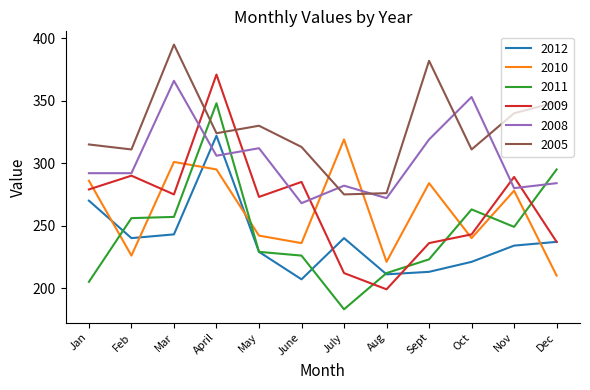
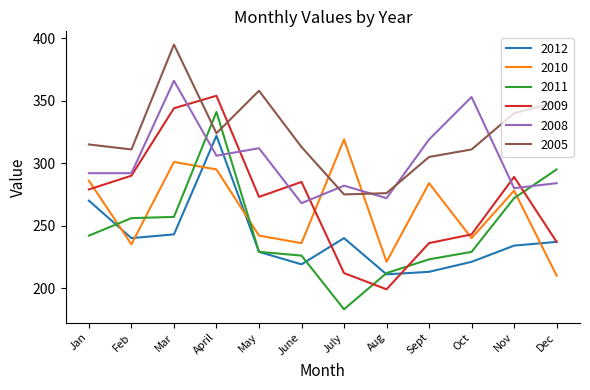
  {
    "2012": {
      "Jan": 270,
      "Feb": 240,
      "Mar": 243,
-     "June": 207,
+     "June": 219,
      "July": 240,
      "Sept": 213,
      "Oct": 221,
      "Nov": 234
    },
    "2010": {
      "Jan": 286,
-     "Feb": 226,
+     "Feb": 235,
      "Mar": 301,
      "April": 295,
      "May": 242,
      "June": 236,
      "July": 319,
      "Aug": 221,
      "Sept": 284,
      "Oct": 240,
      "Dec": 210
    },
    "2011": {
-     "Jan": 205,
+     "Jan": 242,
      "Feb": 256,
      "Mar": 257,
-     "April": 348,
+     "April": 341,
      "June": 226,
      "July": 183,
      "Sept": 223,
-     "Oct": 263,
-     "Nov": 249,
+     "Oct": 229,
+     "Nov": 272,
      "Dec": 295
    },
    "2009": {
      "Jan": 279,
-     "Mar": 275,
-     "April": 371,
+     "Mar": 344,
+     "April": 354,
      "May": 273,
      "June": 285,
      "July": 212,
      "Aug": 199,
      "Sept": 236,
      "Oct": 243,
      "Nov": 289
    },
    "2008": {
      "Jan": 292,
      "Mar": 366,
      "April": 306,
      "May": 312,
      "June": 268,
      "July": 282,
      "Aug": 272,
      "Sept": 319,
      "Oct": 353,
      "Dec": 284
    },
    "2005": {
      "Jan": 315,
      "Feb": 311,
      "Mar": 395,
-     "May": 330,
+     "May": 358,
      "June": 313,
      "July": 275,
      "Aug": 276,
-     "Sept": 382,
+     "Sept": 305,
      "Oct": 311
    }
  }
